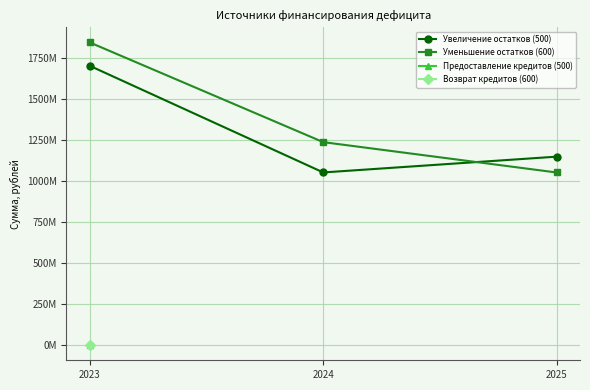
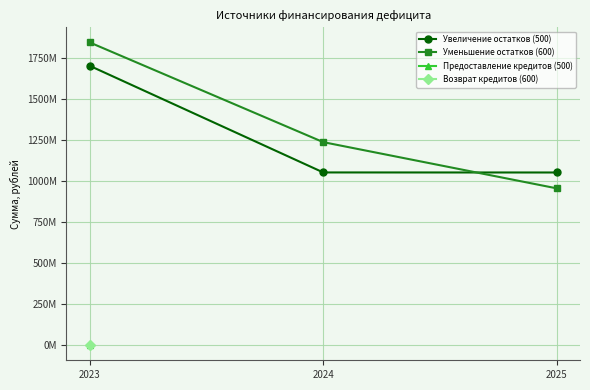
  {
    "Увеличение остатков (500)": {
      "2023": 1700000000,
      "2024": 1050000000,
-     "2025": 1150000000
+     "2025": 1050000000
    },
    "Уменьшение остатков (600)": {
      "2023": 1840000000,
      "2024": 1240000000,
-     "2025": 1050000000
+     "2025": 960000000
    },
    "Возврат кредитов (600)": {
      "2023": 0
    }
  }
